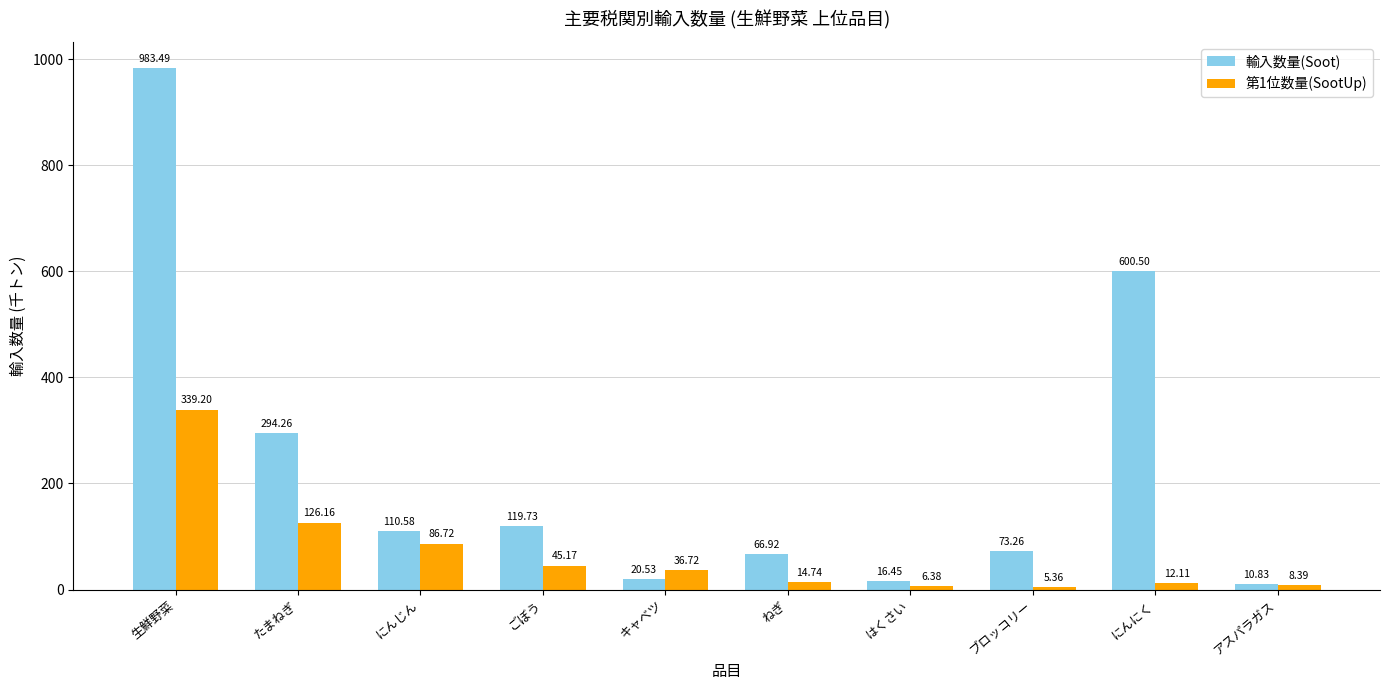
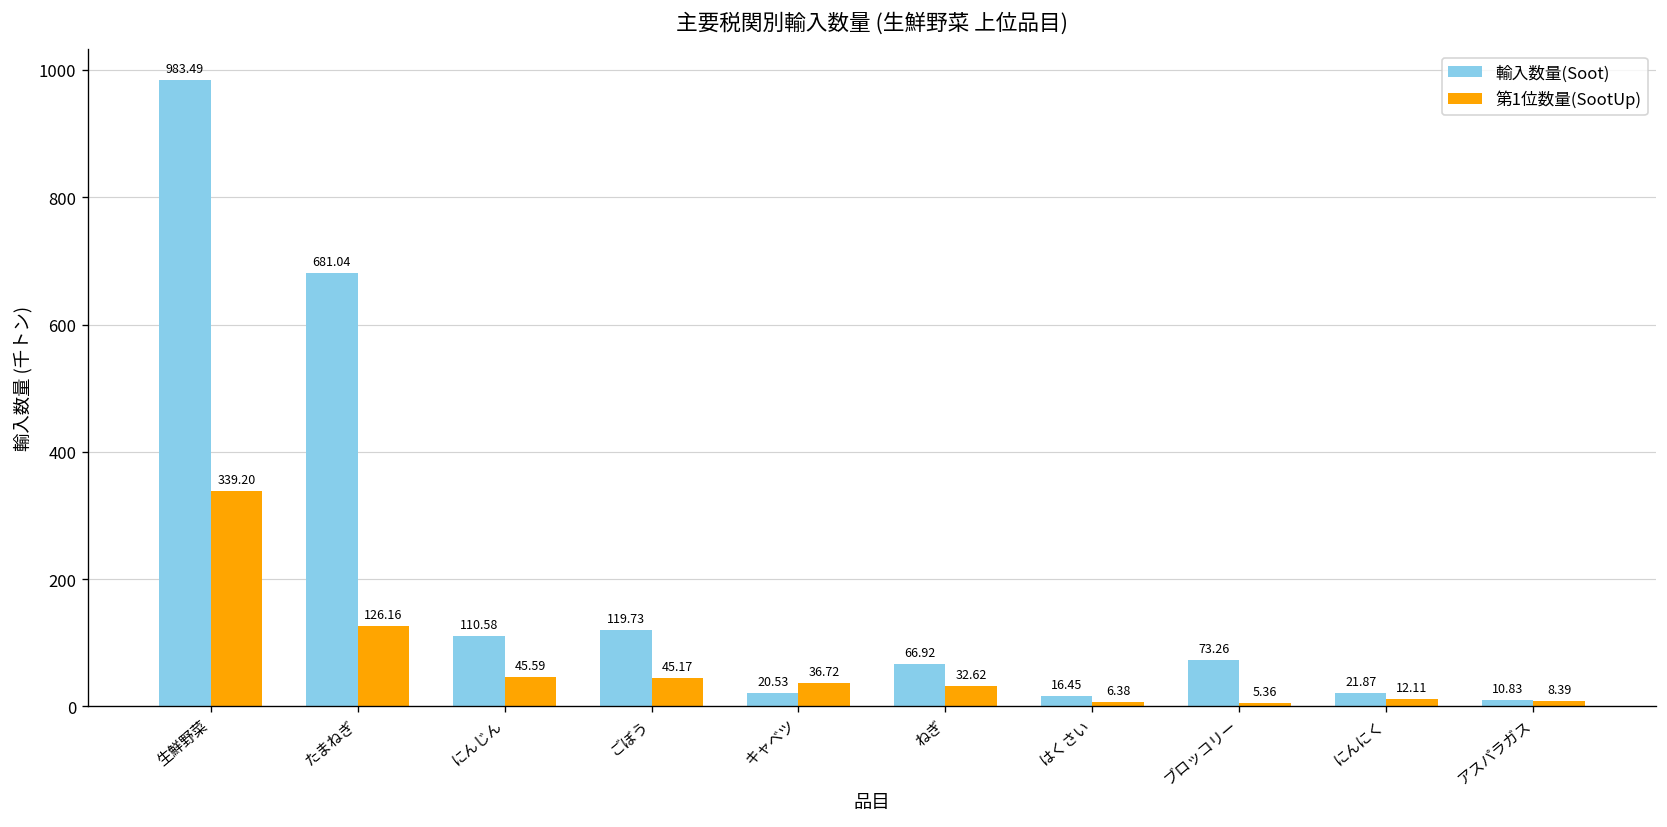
  {
    "輸入数量(Soot)": {
      "生鮮野菜": 983.49,
-     "たまねぎ": 294.26,
+     "たまねぎ": 681.04,
      "にんじん": 110.58,
      "ごぼう": 119.73,
      "キャベツ": 20.53,
      "ねぎ": 66.92,
      "はくさい": 16.45,
      "ブロッコリー": 73.26,
-     "にんにく": 600.50,
+     "にんにく": 21.87,
      "アスパラガス": 10.83
    },
    "第1位数量(SootUp)": {
      "生鮮野菜": 339.20,
      "たまねぎ": 126.16,
-     "にんじん": 86.72,
+     "にんじん": 45.59,
      "ごぼう": 45.17,
      "キャベツ": 36.72,
-     "ねぎ": 14.74,
+     "ねぎ": 32.62,
      "はくさい": 6.38,
      "ブロッコリー": 5.36,
      "にんにく": 12.11,
      "アスパラガス": 8.39
    }
  }
